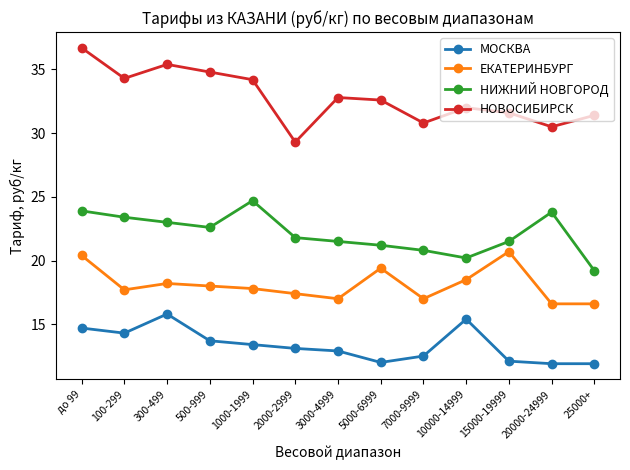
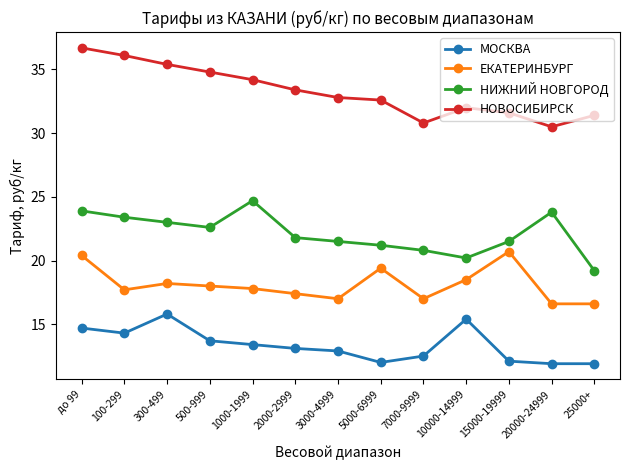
  {
    "МОСКВА": {
      "до 99": 14.7,
      "100-299": 14.3,
      "300-499": 15.8,
      "500-999": 13.7,
      "1000-1999": 13.4,
      "2000-2999": 13.1,
      "3000-4999": 12.9,
      "5000-6999": 12.0,
      "7000-9999": 12.5,
      "10000-14999": 15.4,
      "15000-19999": 12.1,
      "20000-24999": 11.9,
      "25000+": 11.9
    },
    "ЕКАТЕРИНБУРГ": {
      "до 99": 20.4,
      "100-299": 17.7,
      "300-499": 18.2,
      "500-999": 18.0,
      "1000-1999": 17.8,
      "2000-2999": 17.4,
      "3000-4999": 17.0,
      "5000-6999": 19.4,
      "7000-9999": 17.0,
      "10000-14999": 18.5,
      "15000-19999": 20.7,
      "20000-24999": 16.6,
      "25000+": 16.6
    },
    "НИЖНИЙ НОВГОРОД": {
      "до 99": 23.9,
      "100-299": 23.4,
      "300-499": 23.0,
      "500-999": 22.6,
      "1000-1999": 24.7,
      "2000-2999": 21.8,
      "3000-4999": 21.5,
      "5000-6999": 21.2,
      "7000-9999": 20.8,
      "10000-14999": 20.2,
      "15000-19999": 21.5,
      "20000-24999": 23.8,
      "25000+": 19.2
    },
    "НОВОСИБИРСК": {
      "до 99": 36.7,
-     "100-299": 34.3,
+     "100-299": 36.1,
      "300-499": 35.4,
      "500-999": 34.8,
      "1000-1999": 34.2,
-     "2000-2999": 29.3,
+     "2000-2999": 33.4,
      "3000-4999": 32.8,
      "5000-6999": 32.6,
      "7000-9999": 30.8,
      "20000-24999": 30.5
    }
  }
